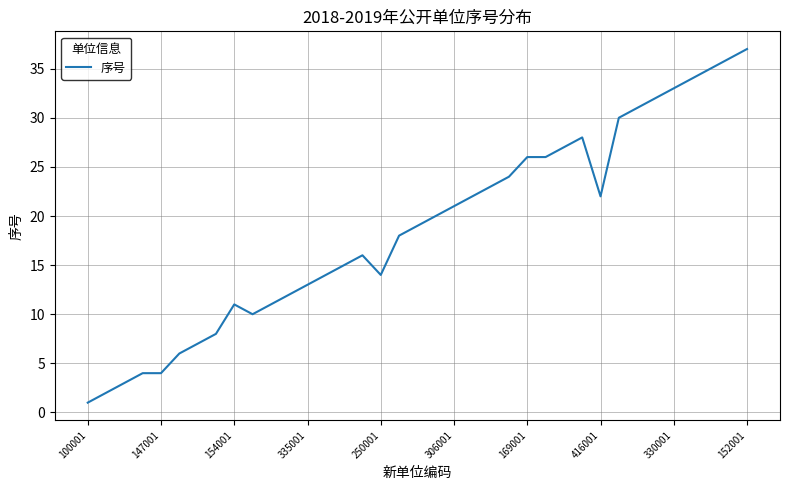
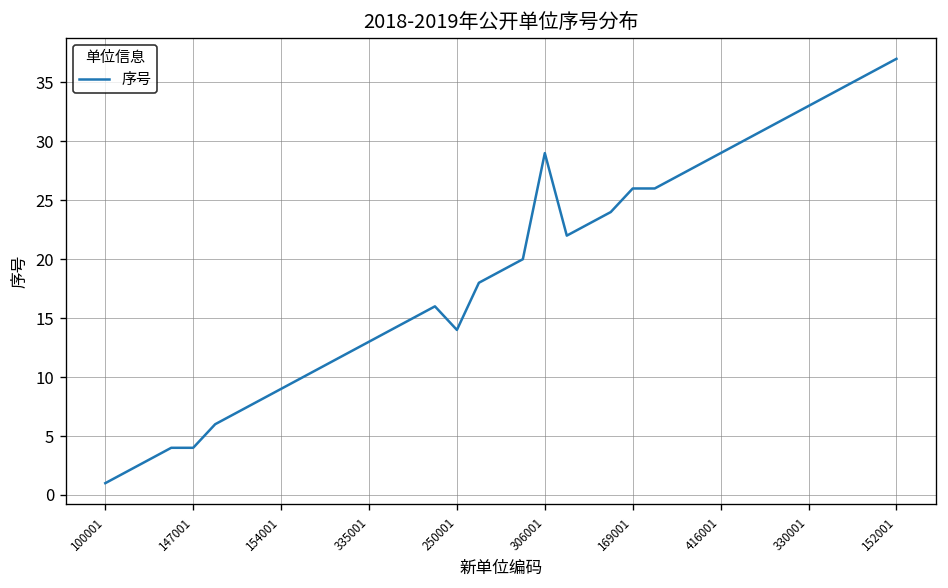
  {
    "100001": 1,
    "147001": 4,
-   "154001": 11,
+   "154001": 9,
    "335001": 13,
    "250001": 14,
-   "306001": 21,
+   "306001": 29,
    "169001": 26,
-   "416001": 22,
+   "416001": 29,
    "330001": 33,
    "152001": 37
  }
